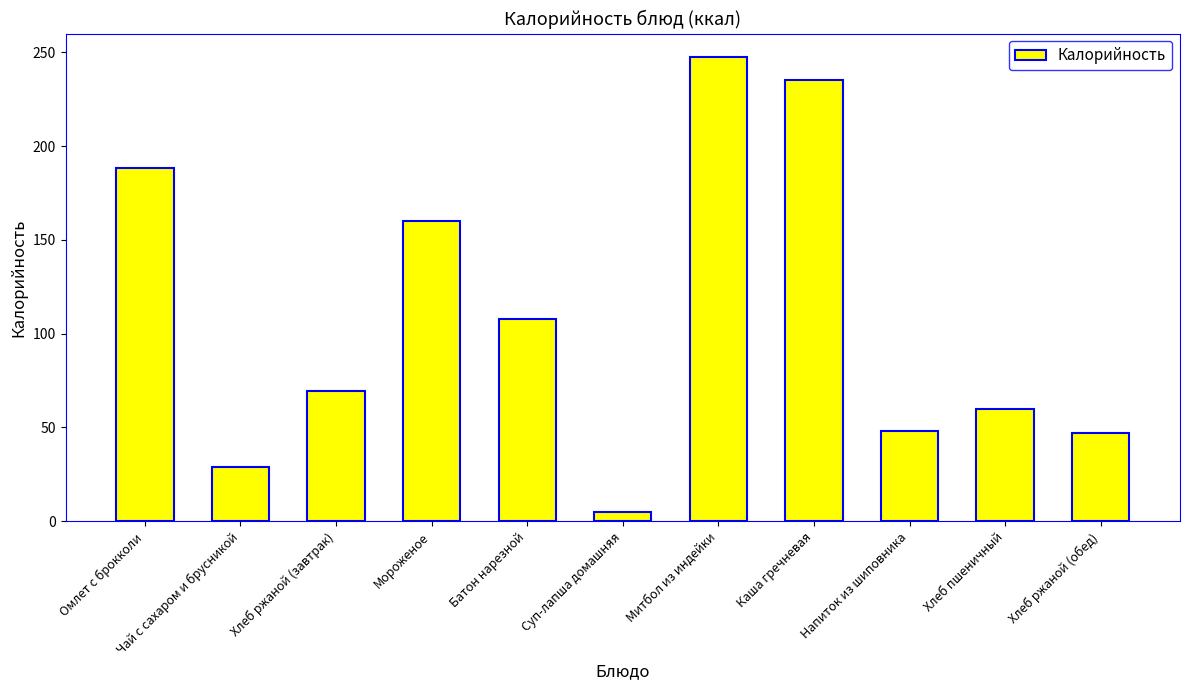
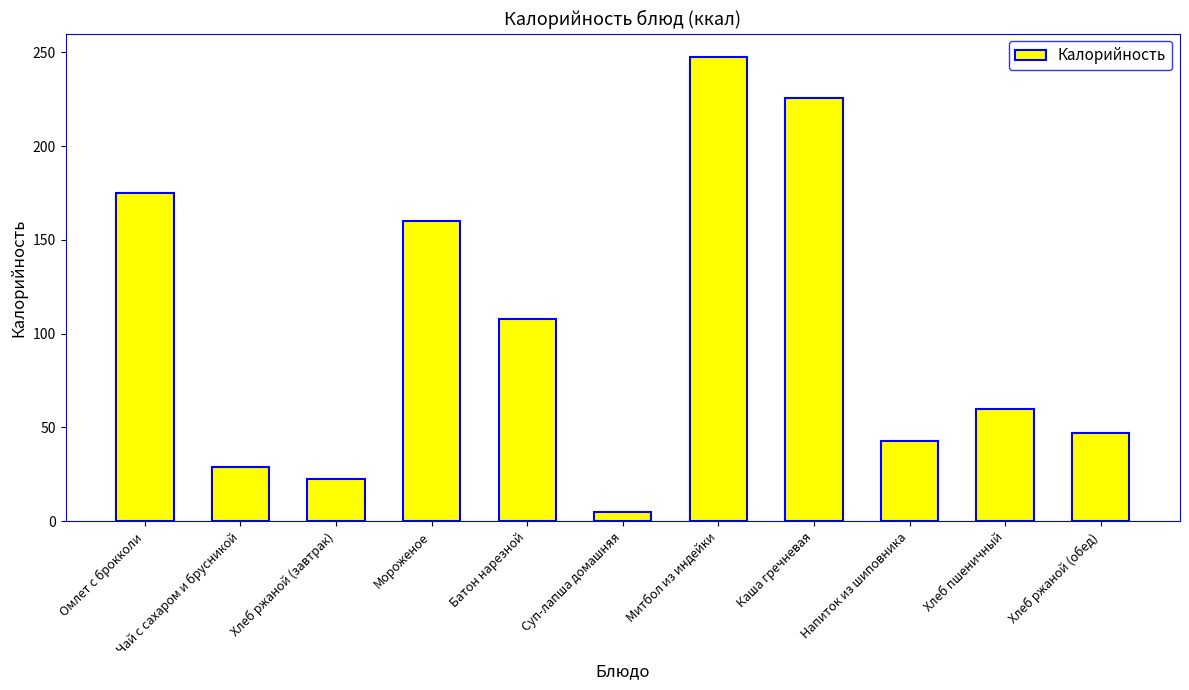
  {
-   "Омлет с брокколи": 188,
+   "Омлет с брокколи": 175,
    "Чай с сахаром и брусникой": 29,
-   "Хлеб ржаной (завтрак)": 70,
+   "Хлеб ржаной (завтрак)": 22,
    "Мороженое": 160,
    "Батон нарезной": 108,
    "Суп-лапша домашняя": 5,
    "Митбол из индейки": 248,
-   "Каша гречневая": 235,
-   "Напиток из шиповника": 48,
+   "Каша гречневая": 226,
+   "Напиток из шиповника": 43,
    "Хлеб пшеничный": 60,
    "Хлеб ржаной (обед)": 47
  }
